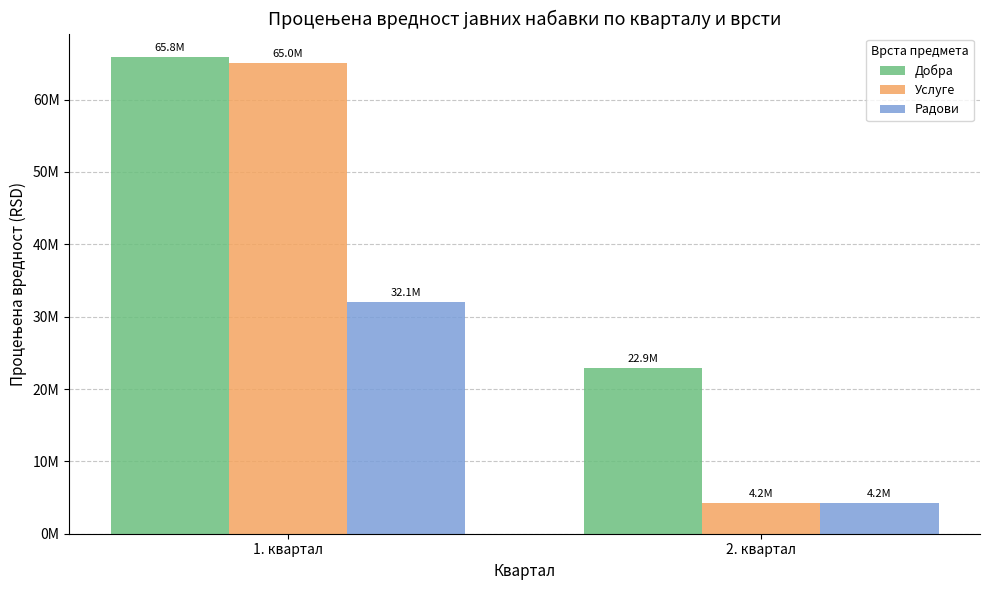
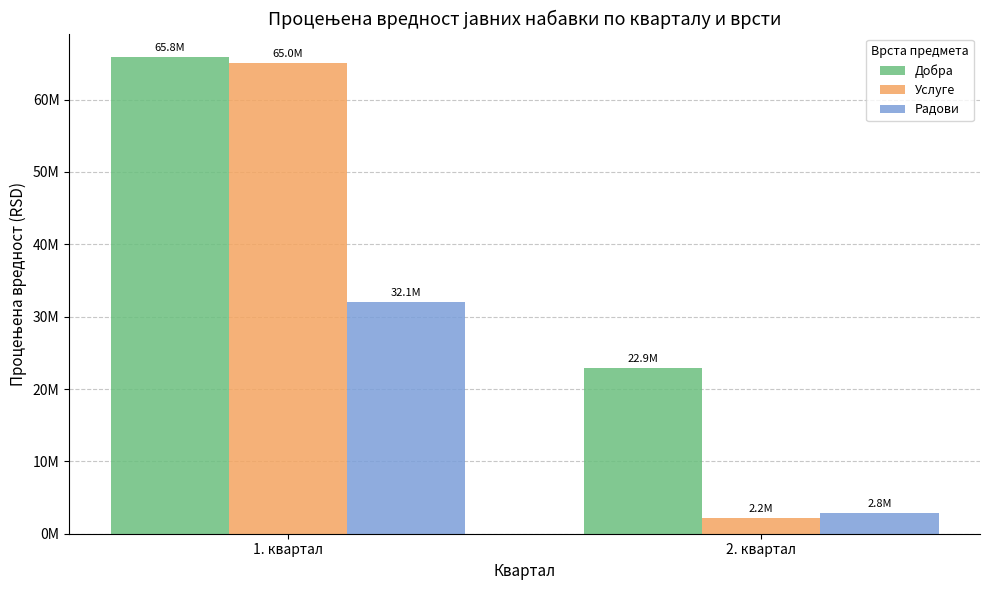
  {
    "Добра": {
      "1. квартал": "65.8M",
      "2. квартал": "22.9M"
    },
    "Услуге": {
      "1. квартал": "65.0M",
-     "2. квартал": "4.2M"
+     "2. квартал": "2.2M"
    },
    "Радови": {
      "1. квартал": "32.1M",
-     "2. квартал": "4.2M"
+     "2. квартал": "2.8M"
    }
  }
